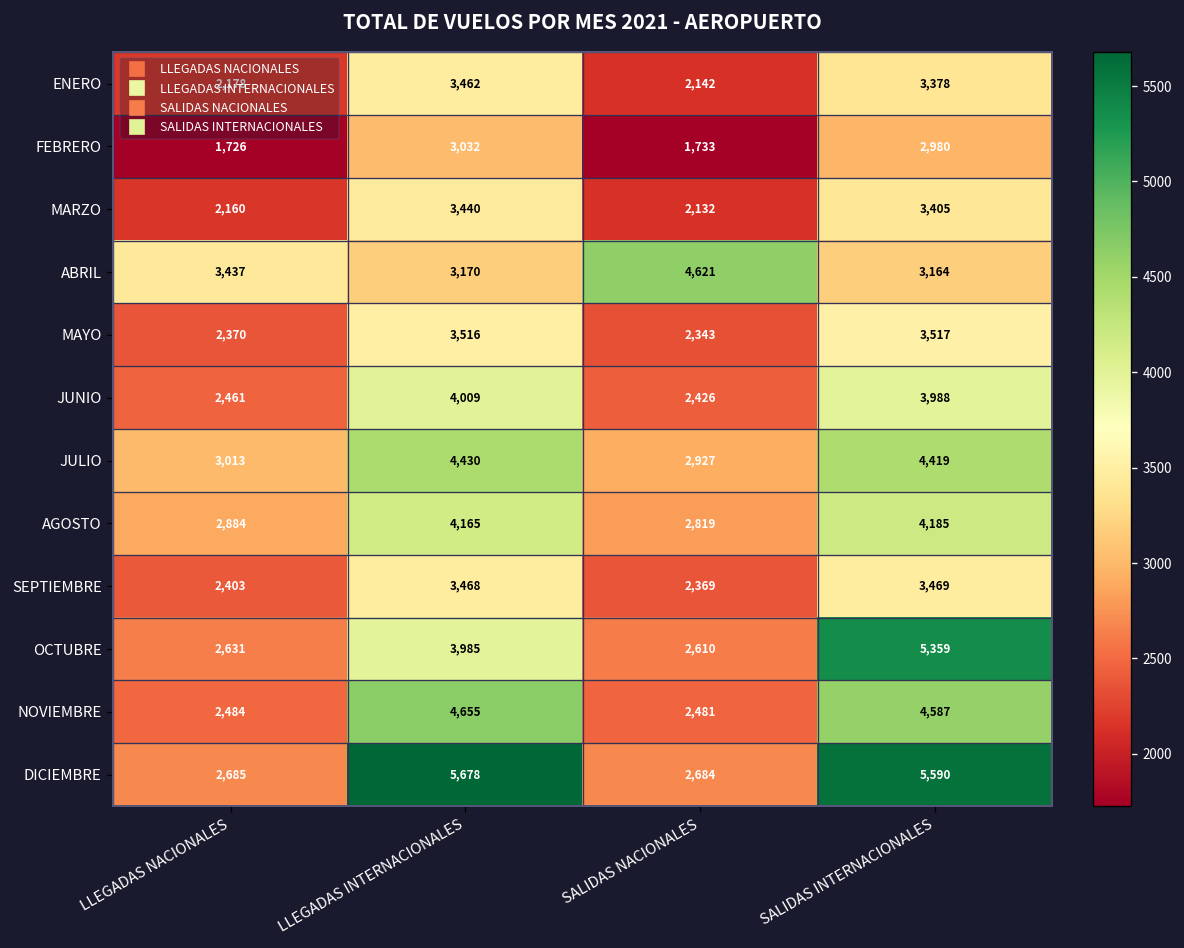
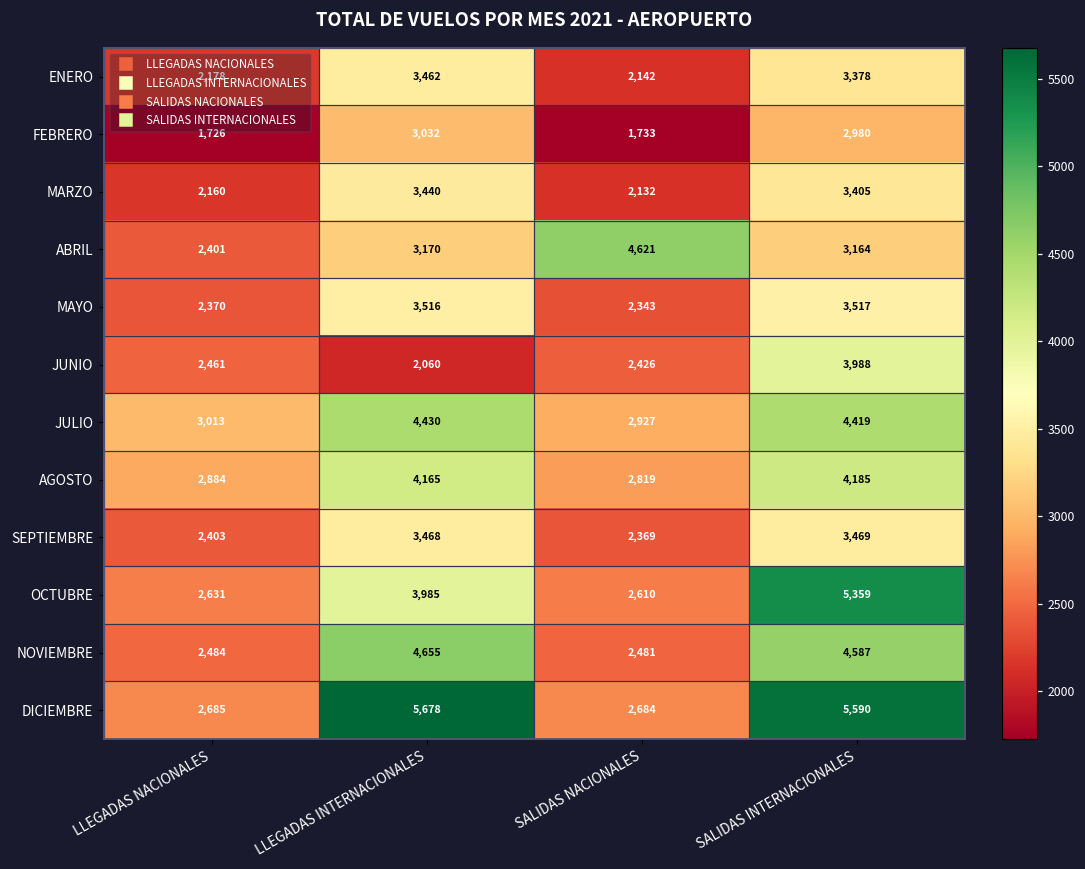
  {
    "ENERO": {
      "LLEGADAS INTERNACIONALES": "3,462",
      "SALIDAS NACIONALES": "2,142",
      "SALIDAS INTERNACIONALES": "3,378"
    },
    "FEBRERO": {
      "LLEGADAS NACIONALES": "1,726",
      "LLEGADAS INTERNACIONALES": "3,032",
      "SALIDAS NACIONALES": "1,733",
      "SALIDAS INTERNACIONALES": "2,980"
    },
    "MARZO": {
      "LLEGADAS NACIONALES": "2,160",
      "LLEGADAS INTERNACIONALES": "3,440",
      "SALIDAS NACIONALES": "2,132",
      "SALIDAS INTERNACIONALES": "3,405"
    },
    "ABRIL": {
-     "LLEGADAS NACIONALES": "3,437",
+     "LLEGADAS NACIONALES": "2,401",
      "LLEGADAS INTERNACIONALES": "3,170",
      "SALIDAS NACIONALES": "4,621",
      "SALIDAS INTERNACIONALES": "3,164"
    },
    "MAYO": {
      "LLEGADAS NACIONALES": "2,370",
      "LLEGADAS INTERNACIONALES": "3,516",
      "SALIDAS NACIONALES": "2,343",
      "SALIDAS INTERNACIONALES": "3,517"
    },
    "JUNIO": {
      "LLEGADAS NACIONALES": "2,461",
-     "LLEGADAS INTERNACIONALES": "4,009",
+     "LLEGADAS INTERNACIONALES": "2,060",
      "SALIDAS NACIONALES": "2,426",
      "SALIDAS INTERNACIONALES": "3,988"
    },
    "JULIO": {
      "LLEGADAS NACIONALES": "3,013",
      "LLEGADAS INTERNACIONALES": "4,430",
      "SALIDAS NACIONALES": "2,927",
      "SALIDAS INTERNACIONALES": "4,419"
    },
    "AGOSTO": {
      "LLEGADAS NACIONALES": "2,884",
      "LLEGADAS INTERNACIONALES": "4,165",
      "SALIDAS NACIONALES": "2,819",
      "SALIDAS INTERNACIONALES": "4,185"
    },
    "SEPTIEMBRE": {
      "LLEGADAS NACIONALES": "2,403",
      "LLEGADAS INTERNACIONALES": "3,468",
      "SALIDAS NACIONALES": "2,369",
      "SALIDAS INTERNACIONALES": "3,469"
    },
    "OCTUBRE": {
      "LLEGADAS NACIONALES": "2,631",
      "LLEGADAS INTERNACIONALES": "3,985",
      "SALIDAS NACIONALES": "2,610",
      "SALIDAS INTERNACIONALES": "5,359"
    },
    "NOVIEMBRE": {
      "LLEGADAS NACIONALES": "2,484",
      "LLEGADAS INTERNACIONALES": "4,655",
      "SALIDAS NACIONALES": "2,481",
      "SALIDAS INTERNACIONALES": "4,587"
    },
    "DICIEMBRE": {
      "LLEGADAS NACIONALES": "2,685",
      "LLEGADAS INTERNACIONALES": "5,678",
      "SALIDAS NACIONALES": "2,684",
      "SALIDAS INTERNACIONALES": "5,590"
    }
  }
